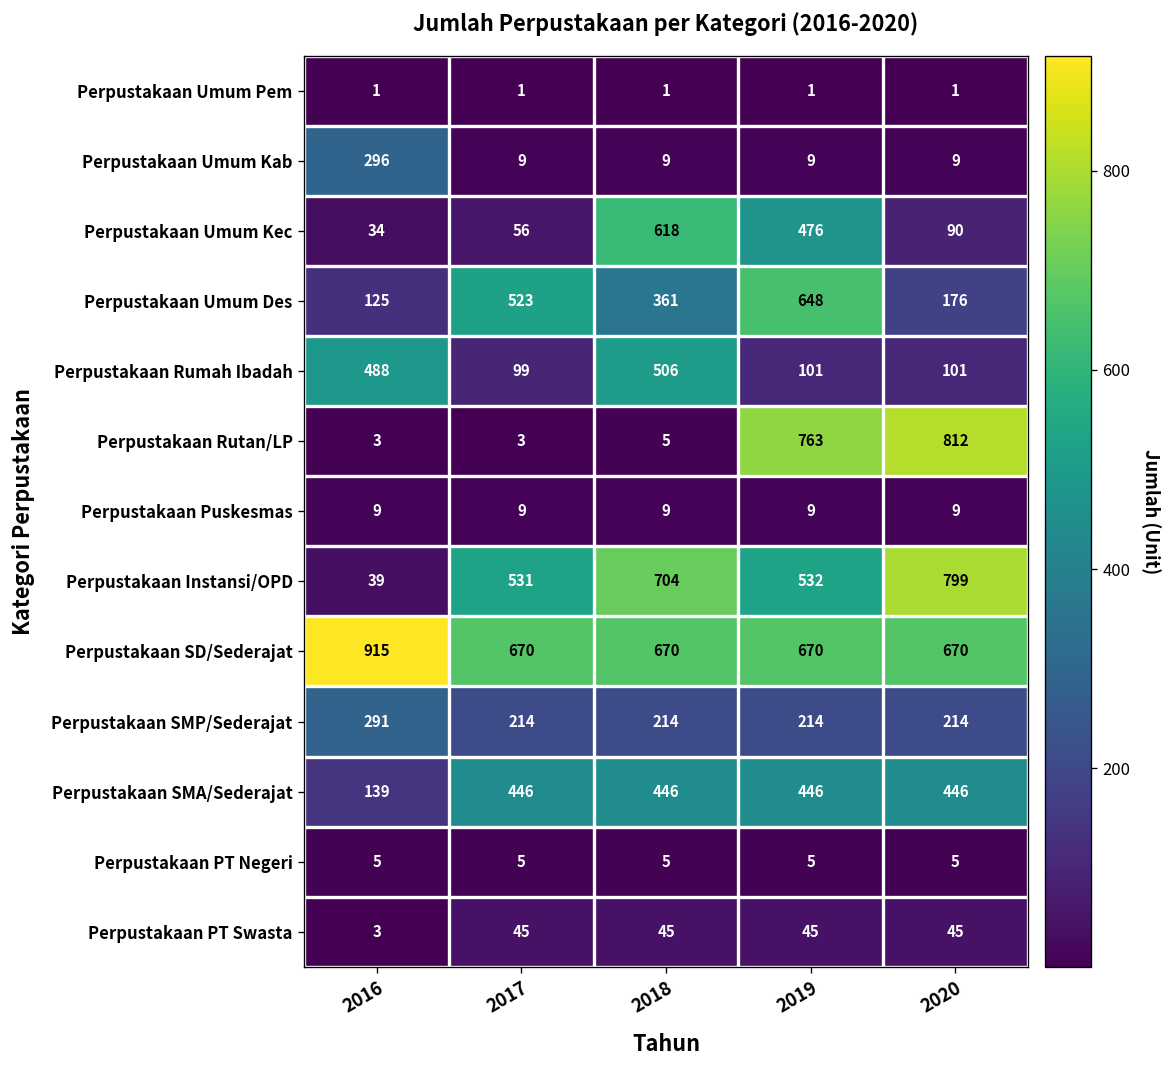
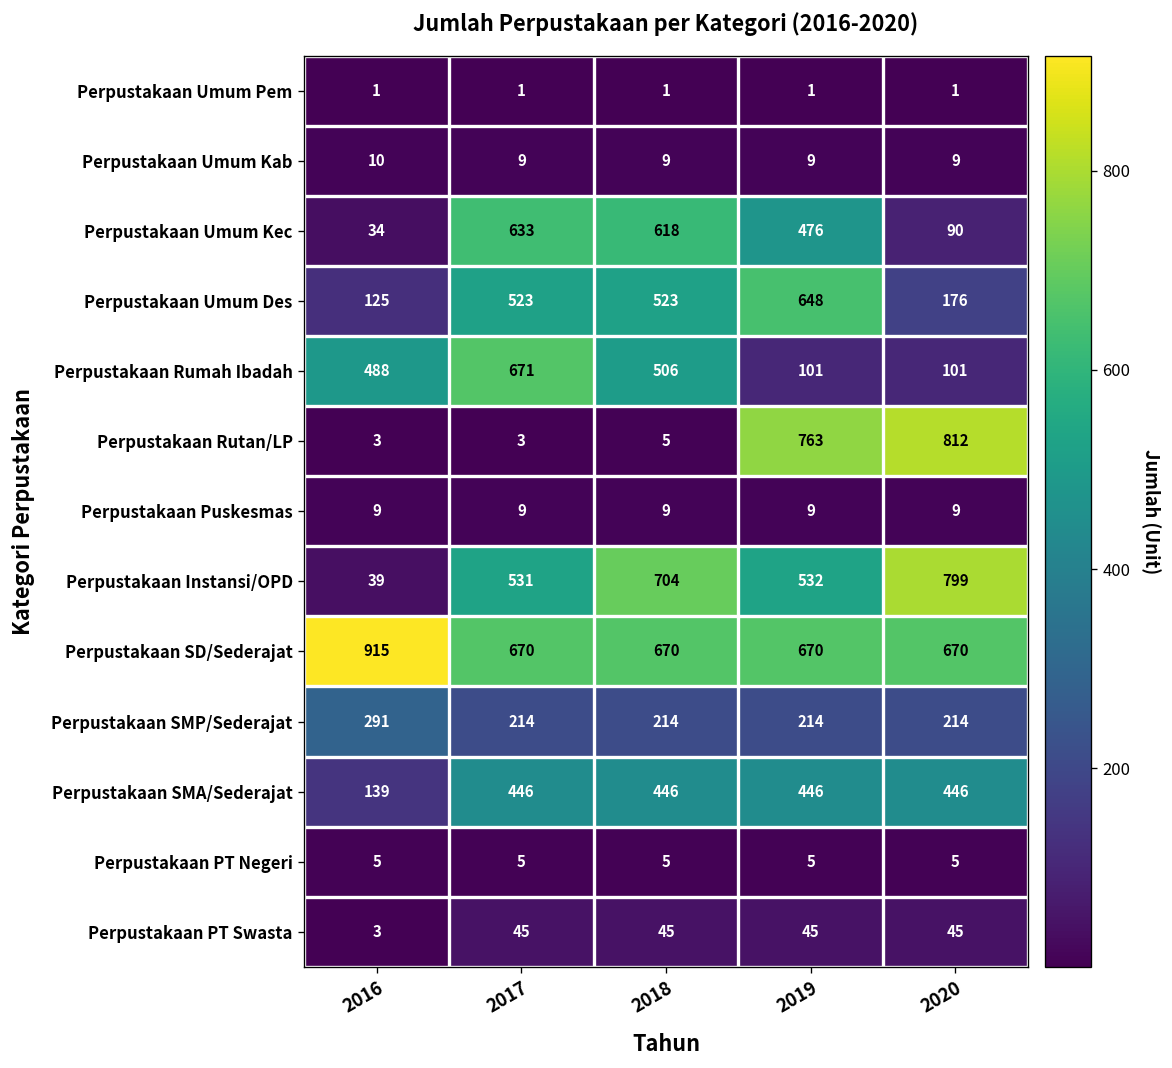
  {
    "Perpustakaan Umum Pem": {
      "2016": 1,
      "2017": 1,
      "2018": 1,
      "2019": 1,
      "2020": 1
    },
    "Perpustakaan Umum Kab": {
-     "2016": 296,
+     "2016": 10,
      "2017": 9,
      "2018": 9,
      "2019": 9,
      "2020": 9
    },
    "Perpustakaan Umum Kec": {
      "2016": 34,
-     "2017": 56,
+     "2017": 633,
      "2018": 618,
      "2019": 476,
      "2020": 90
    },
    "Perpustakaan Umum Des": {
      "2016": 125,
      "2017": 523,
-     "2018": 361,
+     "2018": 523,
      "2019": 648,
      "2020": 176
    },
    "Perpustakaan Rumah Ibadah": {
      "2016": 488,
-     "2017": 99,
+     "2017": 671,
      "2018": 506,
      "2019": 101,
      "2020": 101
    },
    "Perpustakaan Rutan/LP": {
      "2016": 3,
      "2017": 3,
      "2018": 5,
      "2019": 763,
      "2020": 812
    },
    "Perpustakaan Puskesmas": {
      "2016": 9,
      "2017": 9,
      "2018": 9,
      "2019": 9,
      "2020": 9
    },
    "Perpustakaan Instansi/OPD": {
      "2016": 39,
      "2017": 531,
      "2018": 704,
      "2019": 532,
      "2020": 799
    },
    "Perpustakaan SD/Sederajat": {
      "2016": 915,
      "2017": 670,
      "2018": 670,
      "2019": 670,
      "2020": 670
    },
    "Perpustakaan SMP/Sederajat": {
      "2016": 291,
      "2017": 214,
      "2018": 214,
      "2019": 214,
      "2020": 214
    },
    "Perpustakaan SMA/Sederajat": {
      "2016": 139,
      "2017": 446,
      "2018": 446,
      "2019": 446,
      "2020": 446
    },
    "Perpustakaan PT Negeri": {
      "2016": 5,
      "2017": 5,
      "2018": 5,
      "2019": 5,
      "2020": 5
    },
    "Perpustakaan PT Swasta": {
      "2016": 3,
      "2017": 45,
      "2018": 45,
      "2019": 45,
      "2020": 45
    }
  }
